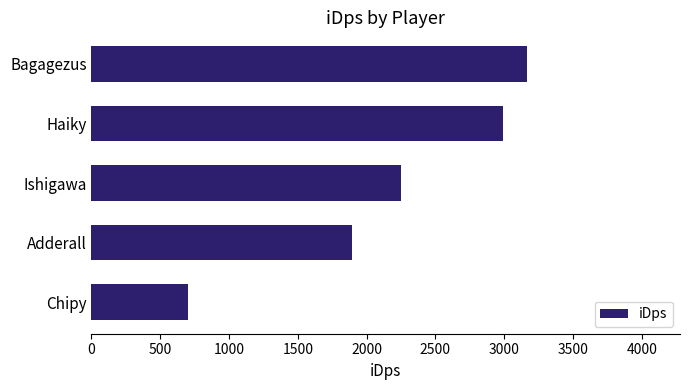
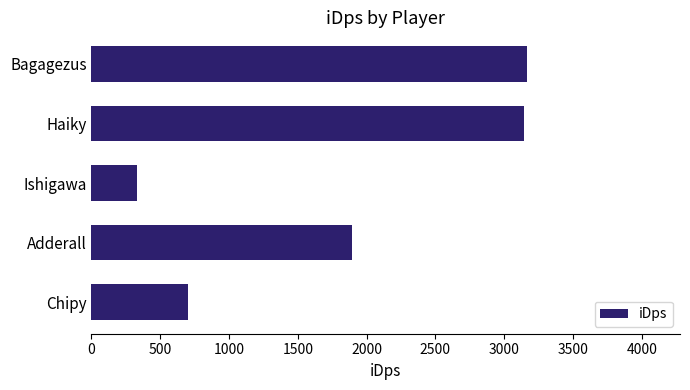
  {
    "Bagagezus": 3170,
-   "Haiky": 2990,
-   "Ishigawa": 2250,
+   "Haiky": 3140,
+   "Ishigawa": 330,
    "Adderall": 1890,
    "Chipy": 700
  }
